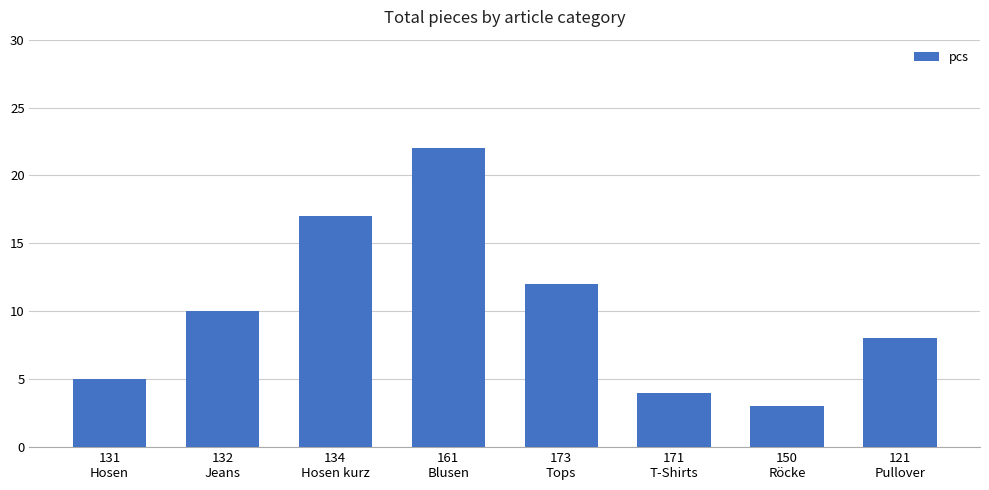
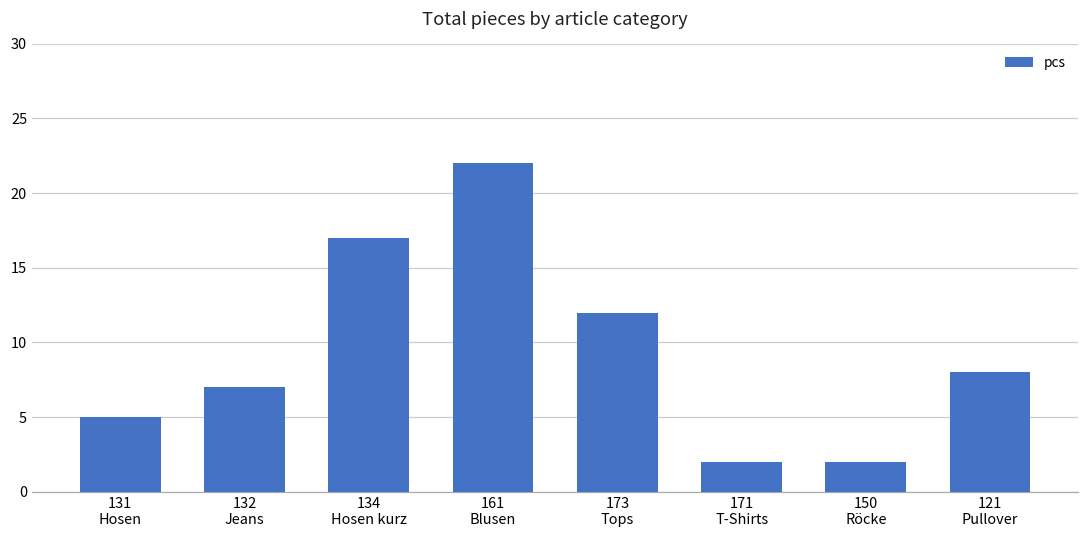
  {
    "131 Hosen": 5,
-   "132 Jeans": 10,
+   "132 Jeans": 7,
    "134 Hosen kurz": 17,
    "161 Blusen": 22,
    "173 Tops": 12,
-   "171 T-Shirts": 4,
-   "150 Röcke": 3,
+   "171 T-Shirts": 2,
+   "150 Röcke": 2,
    "121 Pullover": 8
  }
